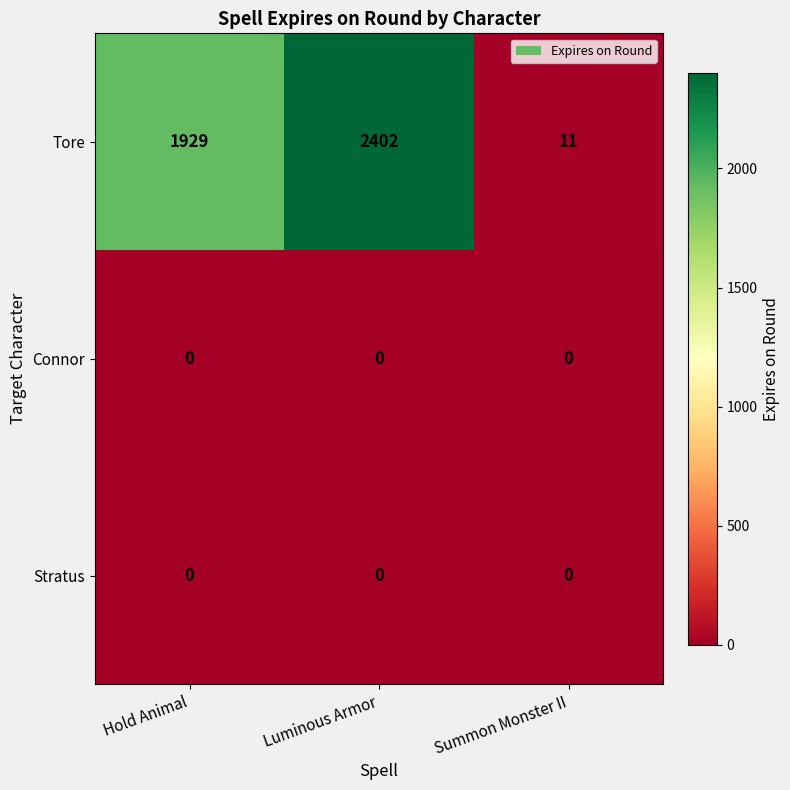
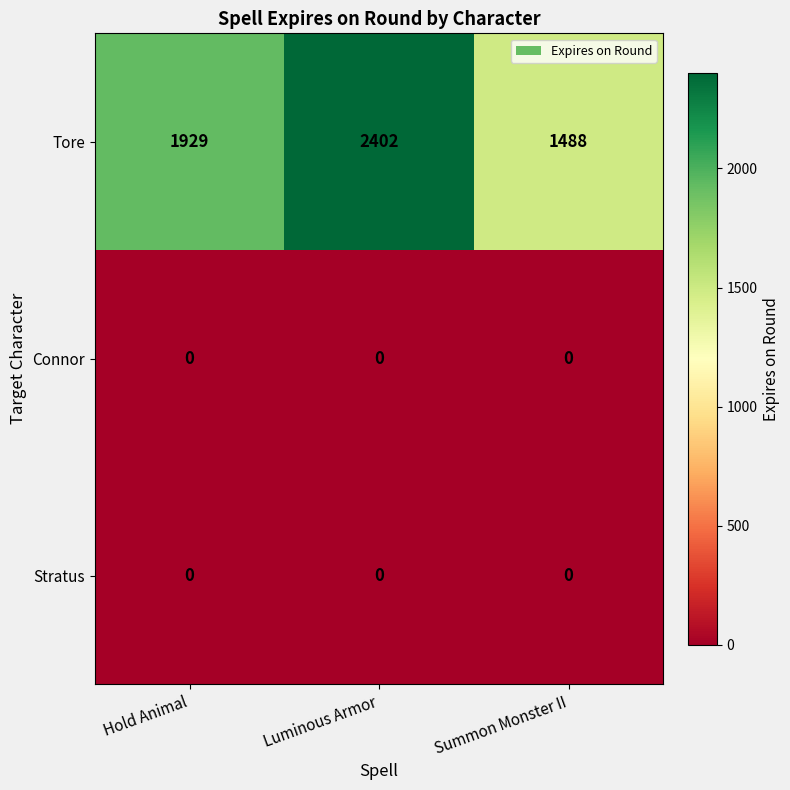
  {
    "Tore": {
      "Hold Animal": 1929,
      "Luminous Armor": 2402,
-     "Summon Monster II": 11
+     "Summon Monster II": 1488
    },
    "Connor": {
      "Hold Animal": 0,
      "Luminous Armor": 0,
      "Summon Monster II": 0
    },
    "Stratus": {
      "Hold Animal": 0,
      "Luminous Armor": 0,
      "Summon Monster II": 0
    }
  }
